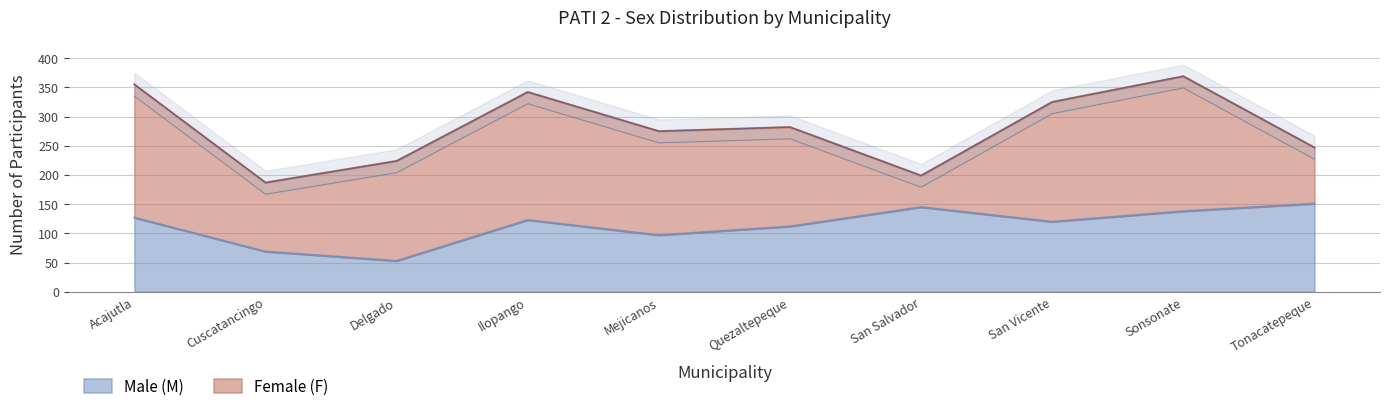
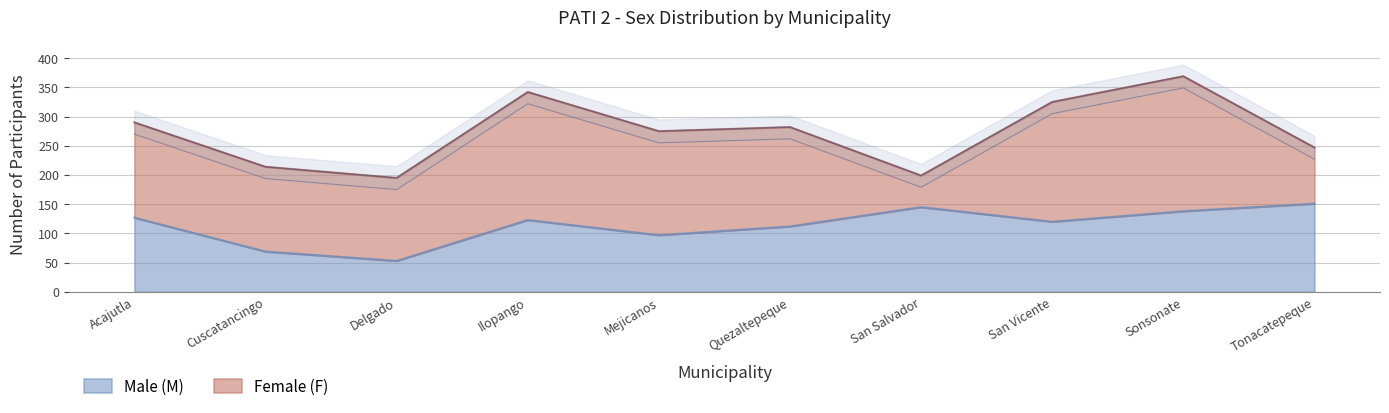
  {
    "Female (F)": {
-     "Acajutla": 230,
-     "Cuscatancingo": 120,
-     "Delgado": 170,
+     "Acajutla": 160,
+     "Cuscatancingo": 150,
+     "Delgado": 140,
      "Ilopango": 220,
      "Mejicanos": 180,
      "Quezaltepeque": 170,
      "San Salvador": 50,
      "San Vicente": 210,
      "Sonsonate": 230,
      "Tonacatepeque": 100
    }
  }
